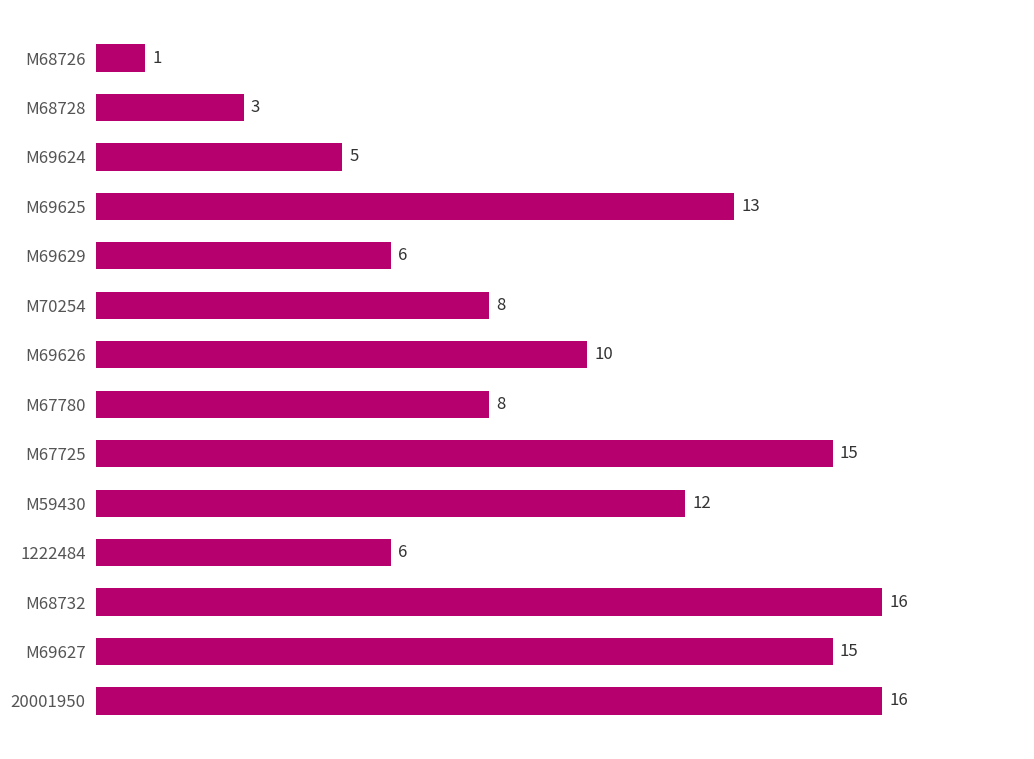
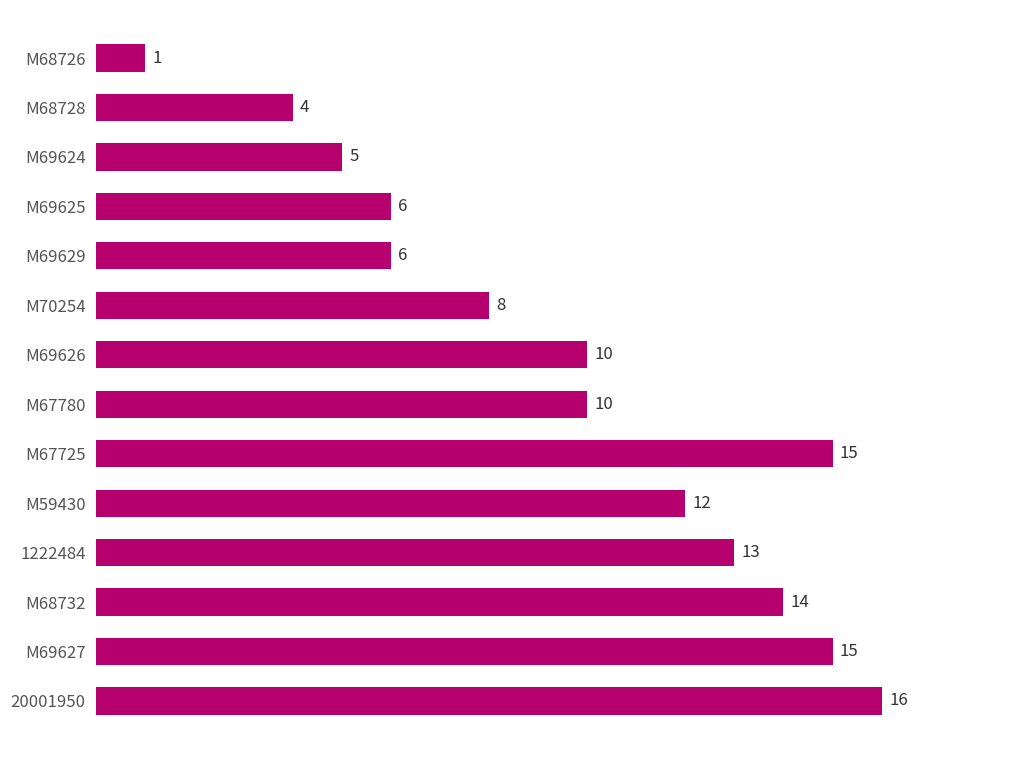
  {
    "M68726": 1,
-   "M68728": 3,
+   "M68728": 4,
    "M69624": 5,
-   "M69625": 13,
+   "M69625": 6,
    "M69629": 6,
    "M70254": 8,
    "M69626": 10,
-   "M67780": 8,
+   "M67780": 10,
    "M67725": 15,
    "M59430": 12,
-   "1222484": 6,
-   "M68732": 16,
+   "1222484": 13,
+   "M68732": 14,
    "M69627": 15,
    "20001950": 16
  }
